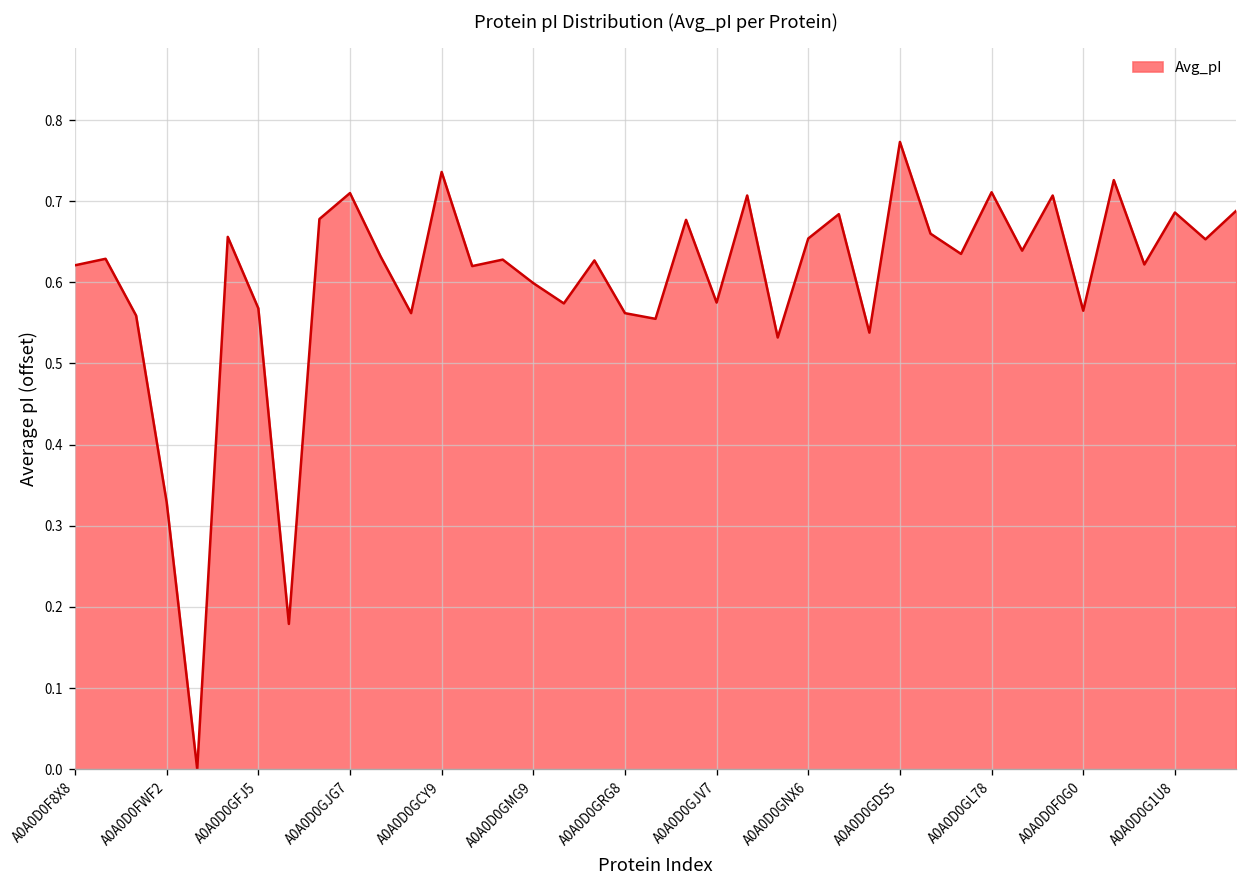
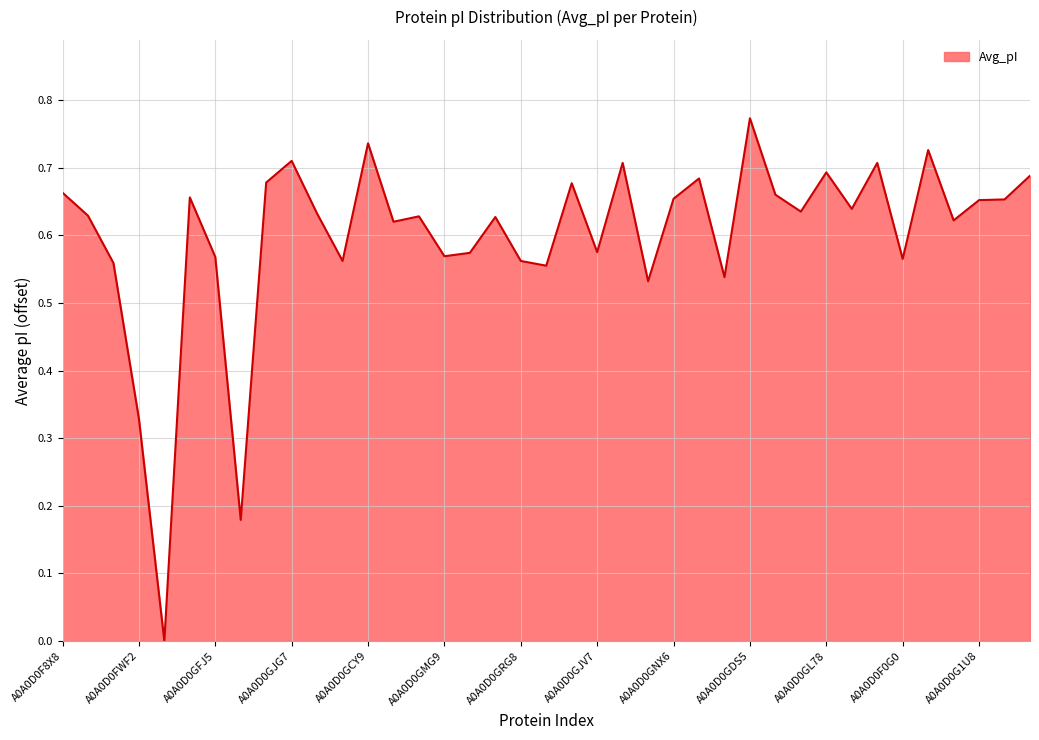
  {
-   "A0A0D0F8X8": 0.62,
+   "A0A0D0F8X8": 0.66,
    "A0A0D0FWF2": 0.33,
    "A0A0D0GFJ5": 0.57,
    "A0A0D0GJG7": 0.71,
    "A0A0D0GCY9": 0.74,
-   "A0A0D0GMG9": 0.60,
+   "A0A0D0GMG9": 0.57,
    "A0A0D0GRG8": 0.56,
    "A0A0D0GJV7": 0.58,
    "A0A0D0GNX6": 0.65,
    "A0A0D0GDS5": 0.77,
-   "A0A0D0GL78": 0.71,
+   "A0A0D0GL78": 0.69,
    "A0A0D0F0G0": 0.56,
-   "A0A0D0G1U8": 0.69
+   "A0A0D0G1U8": 0.65
  }
